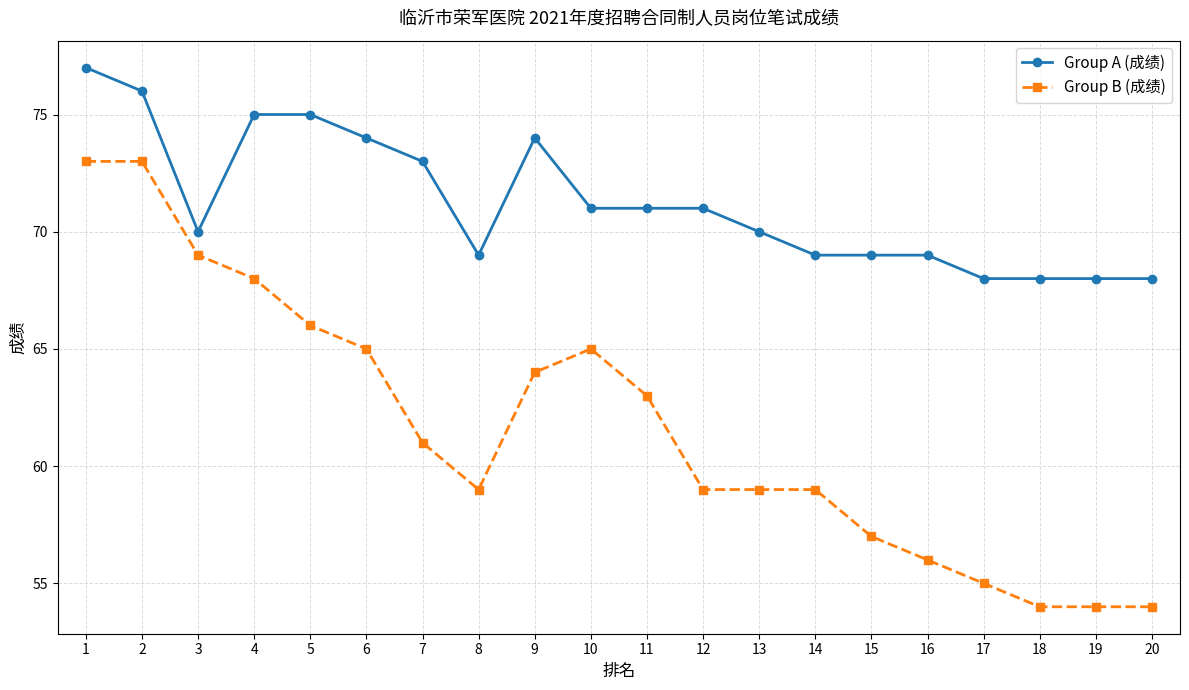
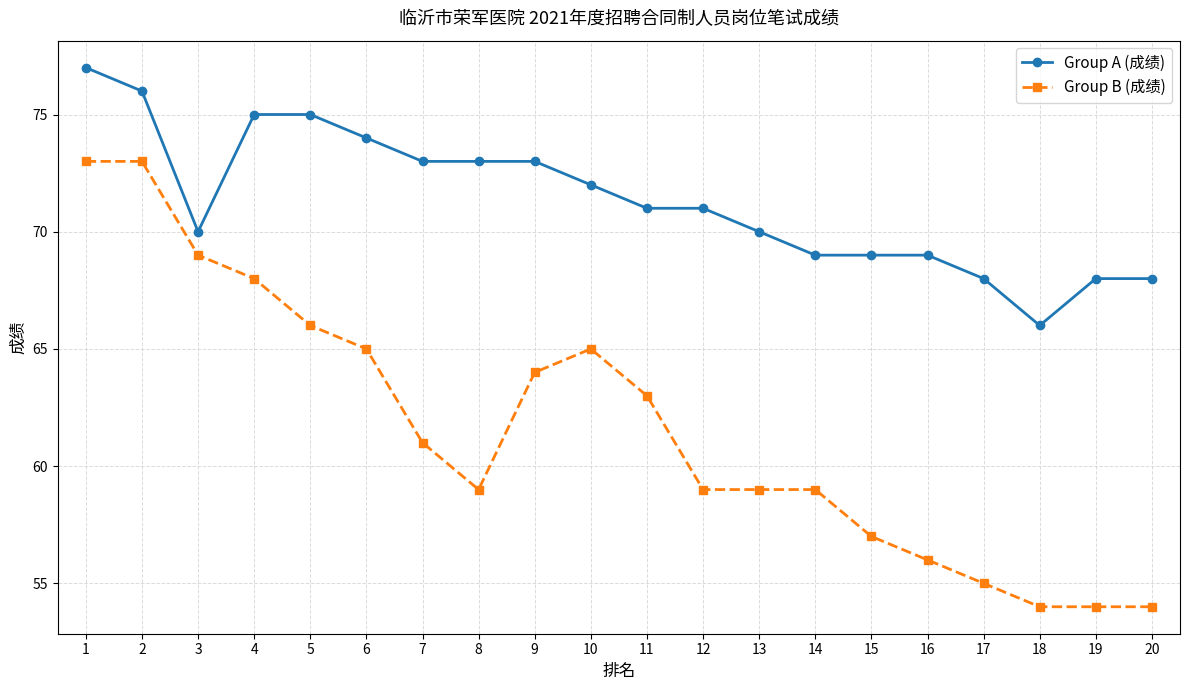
  {
    "Group A (成绩)": {
      "1": 77,
      "2": 76,
      "3": 70,
      "4": 75,
      "5": 75,
      "6": 74,
      "7": 73,
-     "8": 69,
-     "9": 74,
-     "10": 71,
+     "8": 73,
+     "9": 73,
+     "10": 72,
      "11": 71,
      "12": 71,
      "13": 70,
      "14": 69,
      "15": 69,
      "16": 69,
      "17": 68,
-     "18": 68,
+     "18": 66,
      "19": 68,
      "20": 68
    },
    "Group B (成绩)": {
      "1": 73,
      "2": 73,
      "3": 69,
      "4": 68,
      "5": 66,
      "6": 65,
      "7": 61,
      "8": 59,
      "9": 64,
      "10": 65,
      "11": 63,
      "12": 59,
      "13": 59,
      "14": 59,
      "15": 57,
      "16": 56,
      "17": 55,
      "18": 54,
      "19": 54,
      "20": 54
    }
  }
